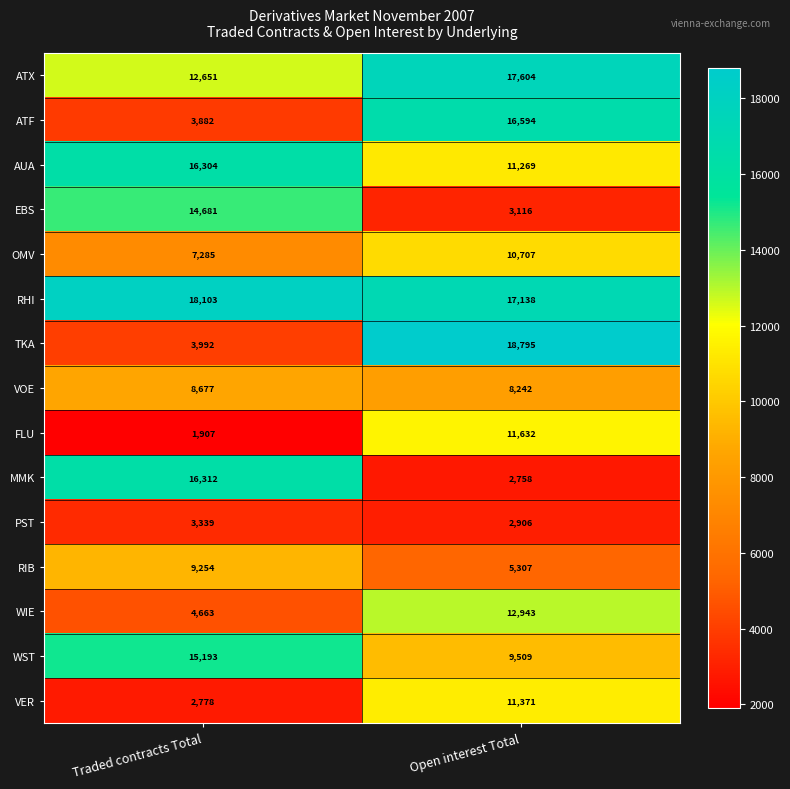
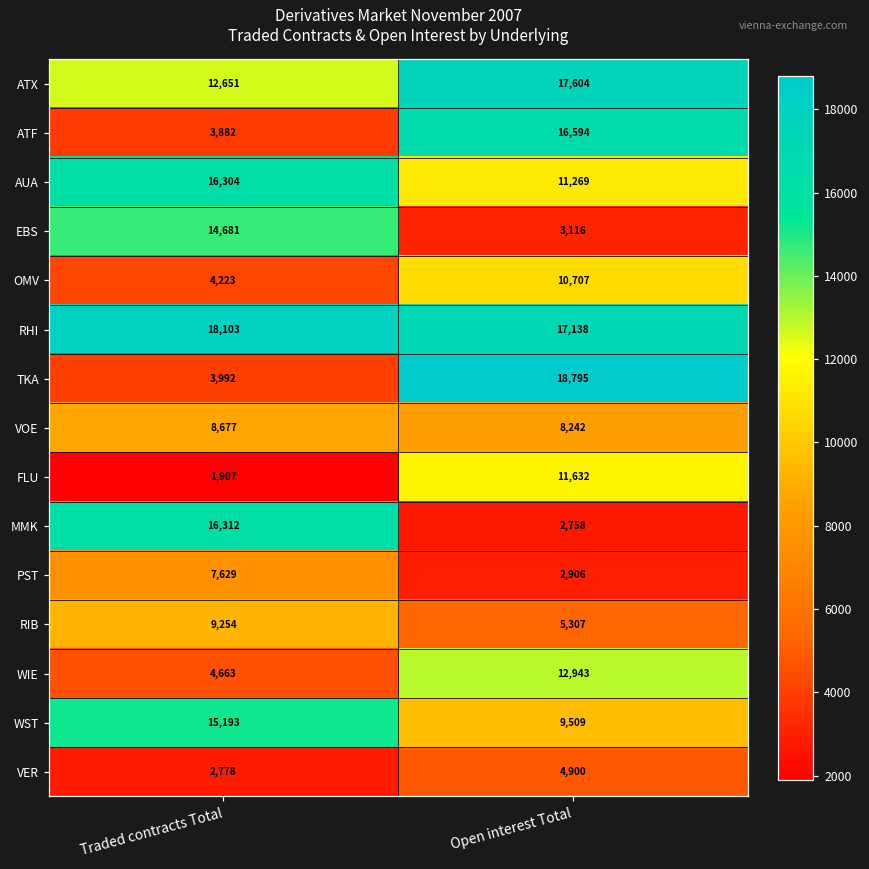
  {
    "ATX": {
      "Traded contracts Total": "12,651",
      "Open interest Total": "17,604"
    },
    "ATF": {
      "Traded contracts Total": "3,882",
      "Open interest Total": "16,594"
    },
    "AUA": {
      "Traded contracts Total": "16,304",
      "Open interest Total": "11,269"
    },
    "EBS": {
      "Traded contracts Total": "14,681",
      "Open interest Total": "3,116"
    },
    "OMV": {
-     "Traded contracts Total": "7,285",
+     "Traded contracts Total": "4,223",
      "Open interest Total": "10,707"
    },
    "RHI": {
      "Traded contracts Total": "18,103",
      "Open interest Total": "17,138"
    },
    "TKA": {
      "Traded contracts Total": "3,992",
      "Open interest Total": "18,795"
    },
    "VOE": {
      "Traded contracts Total": "8,677",
      "Open interest Total": "8,242"
    },
    "FLU": {
      "Traded contracts Total": "1,907",
      "Open interest Total": "11,632"
    },
    "MMK": {
      "Traded contracts Total": "16,312",
      "Open interest Total": "2,758"
    },
    "PST": {
-     "Traded contracts Total": "3,339",
+     "Traded contracts Total": "7,629",
      "Open interest Total": "2,906"
    },
    "RIB": {
      "Traded contracts Total": "9,254",
      "Open interest Total": "5,307"
    },
    "WIE": {
      "Traded contracts Total": "4,663",
      "Open interest Total": "12,943"
    },
    "WST": {
      "Traded contracts Total": "15,193",
      "Open interest Total": "9,509"
    },
    "VER": {
      "Traded contracts Total": "2,778",
-     "Open interest Total": "11,371"
+     "Open interest Total": "4,900"
    }
  }
